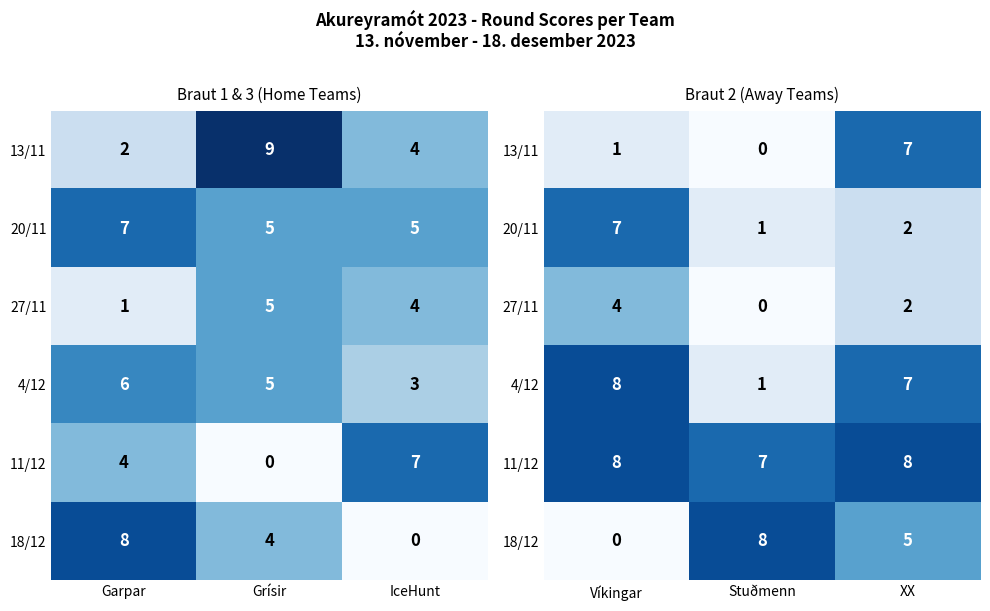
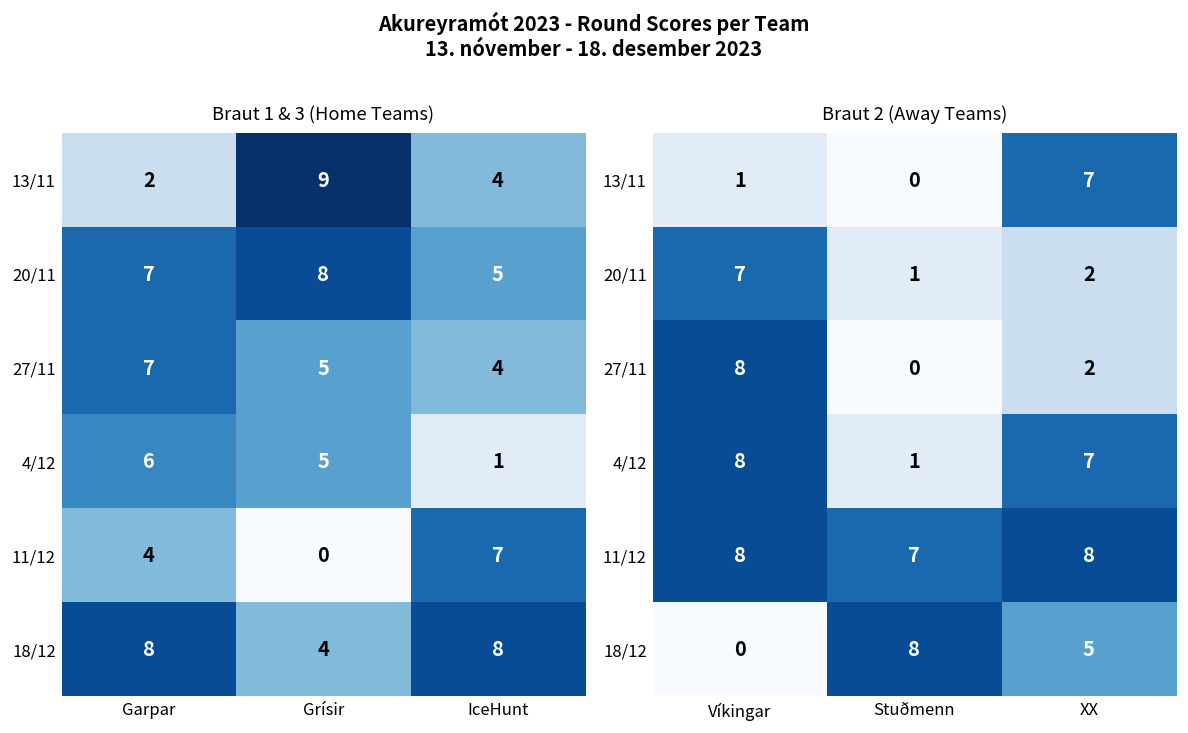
  {
    "Braut 1 & 3 (Home Teams)": {
      "13/11": {
        "Garpar": 2,
        "Grísir": 9,
        "IceHunt": 4
      },
      "20/11": {
        "Garpar": 7,
-       "Grísir": 5,
+       "Grísir": 8,
        "IceHunt": 5
      },
      "27/11": {
-       "Garpar": 1,
+       "Garpar": 7,
        "Grísir": 5,
        "IceHunt": 4
      },
      "4/12": {
        "Garpar": 6,
        "Grísir": 5,
-       "IceHunt": 3
+       "IceHunt": 1
      },
      "11/12": {
        "Garpar": 4,
        "Grísir": 0,
        "IceHunt": 7
      },
      "18/12": {
        "Garpar": 8,
        "Grísir": 4,
-       "IceHunt": 0
+       "IceHunt": 8
      }
    },
    "Braut 2 (Away Teams)": {
      "13/11": {
        "Víkingar": 1,
        "Stuðmenn": 0,
        "XX": 7
      },
      "20/11": {
        "Víkingar": 7,
        "Stuðmenn": 1,
        "XX": 2
      },
      "27/11": {
-       "Víkingar": 4,
+       "Víkingar": 8,
        "Stuðmenn": 0,
        "XX": 2
      },
      "4/12": {
        "Víkingar": 8,
        "Stuðmenn": 1,
        "XX": 7
      },
      "11/12": {
        "Víkingar": 8,
        "Stuðmenn": 7,
        "XX": 8
      },
      "18/12": {
        "Víkingar": 0,
        "Stuðmenn": 8,
        "XX": 5
      }
    }
  }
